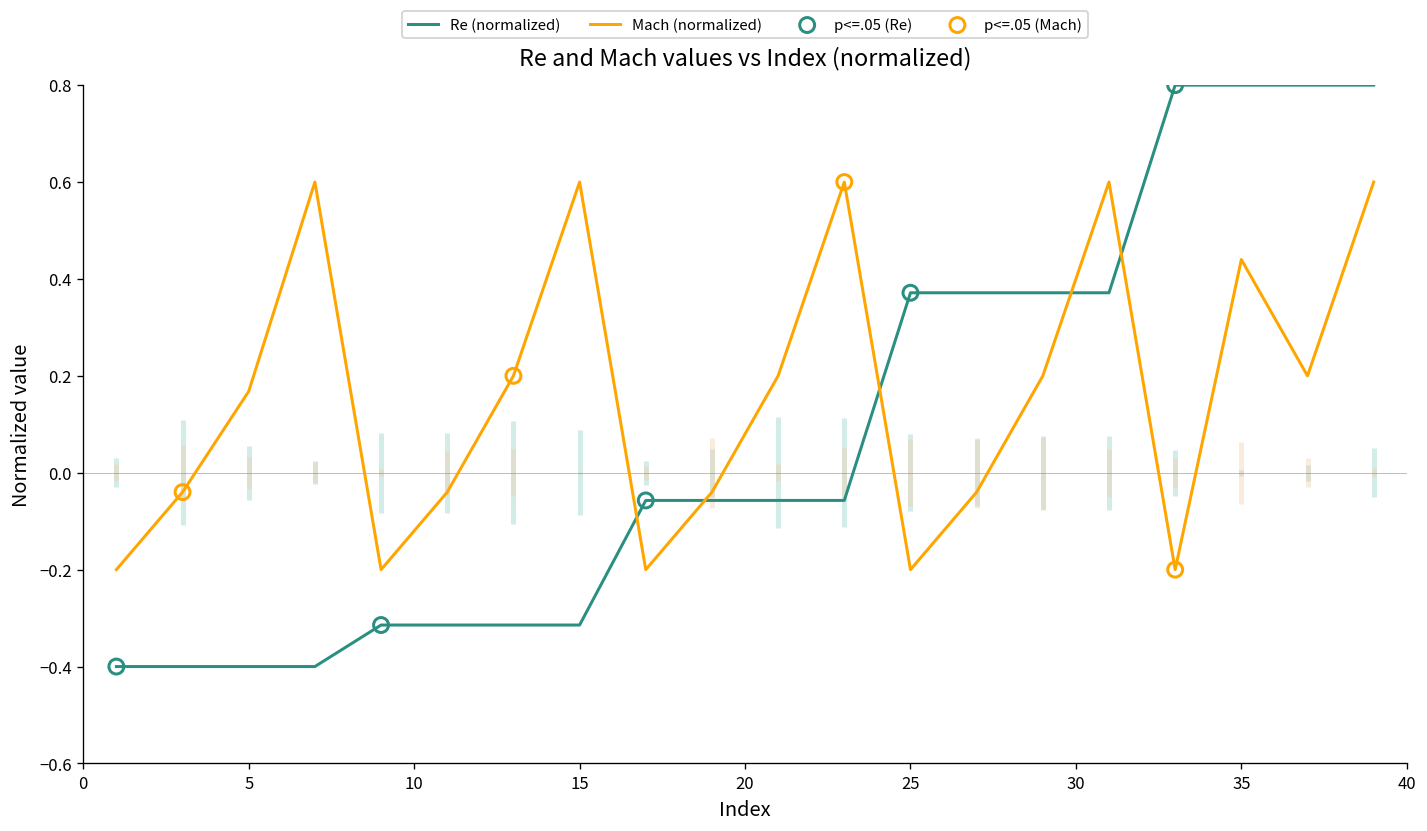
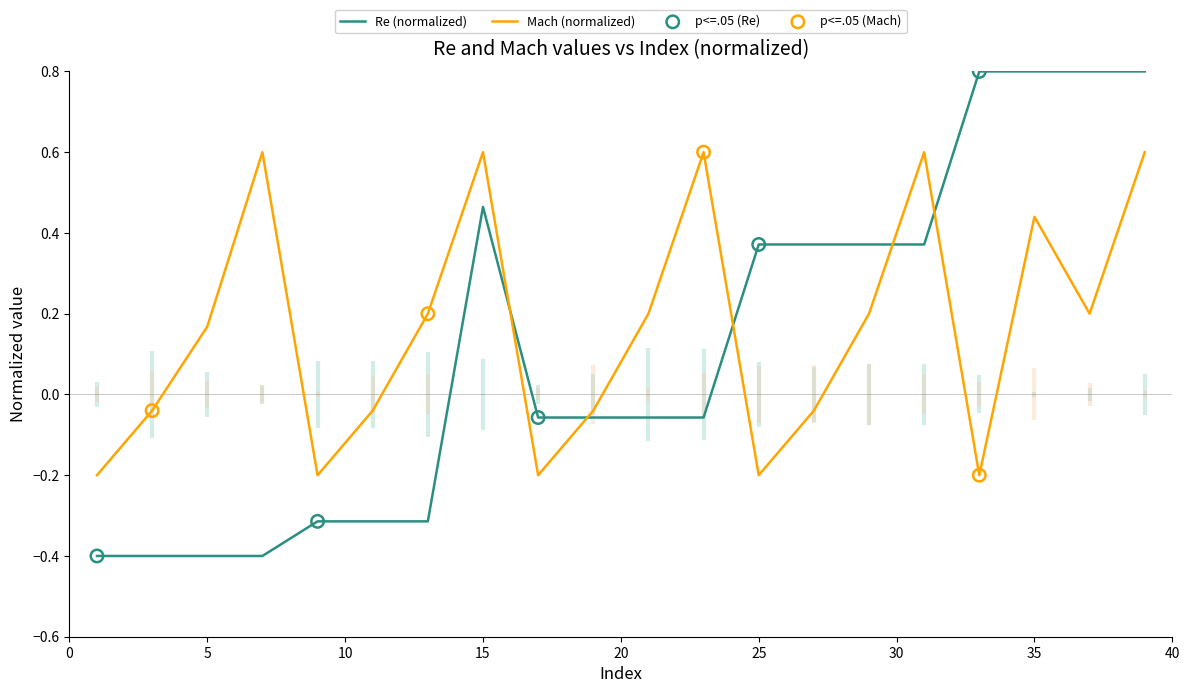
  {
    "Re (normalized)": {
      "5": -0.40,
-     "15": -0.31,
+     "15": 0.46,
      "35": 0.80
    },
    "Mach (normalized)": {
      "5": 0.17,
      "15": 0.60,
      "25": -0.20,
      "35": 0.44
    }
  }
